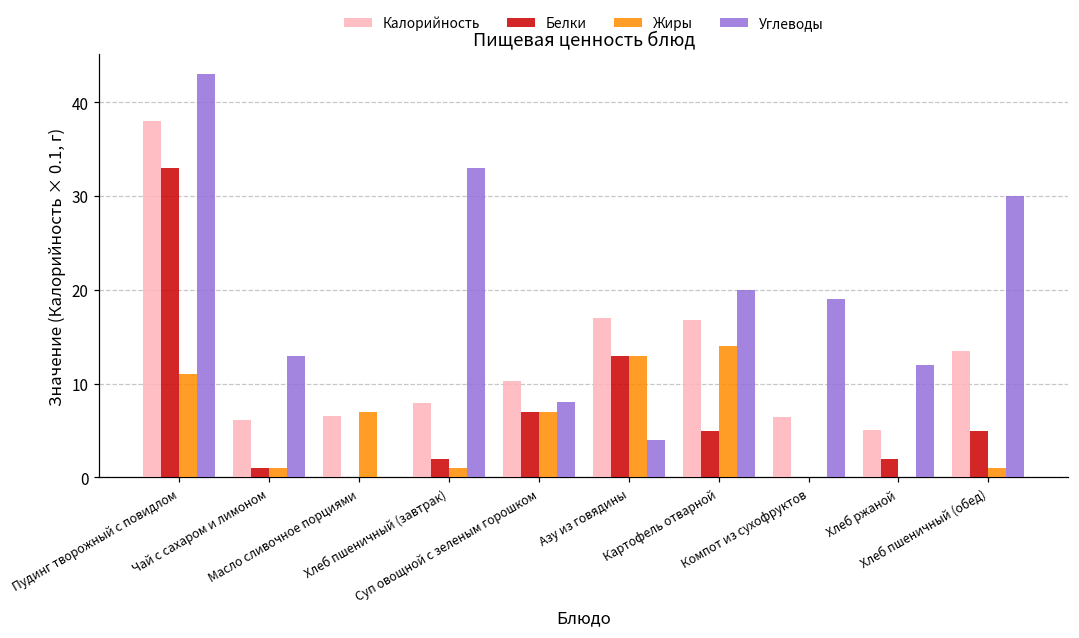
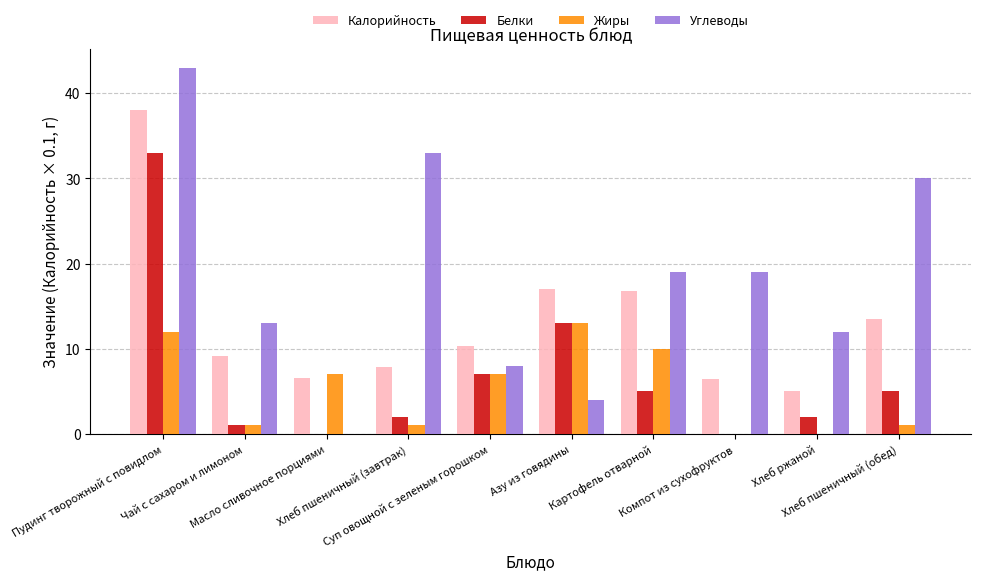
  {
    "Калорийность": {
      "Пудинг творожный с повидлом": 38,
-     "Чай с сахаром и лимоном": 6,
+     "Чай с сахаром и лимоном": 9,
      "Масло сливочное порциями": 7,
      "Хлеб пшеничный (завтрак)": 8,
      "Суп овощной с зеленым горошком": 10,
      "Азу из говядины": 17,
      "Картофель отварной": 17,
      "Компот из сухофруктов": 6,
      "Хлеб ржаной": 5,
      "Хлеб пшеничный (обед)": 14
    },
    "Белки": {
      "Пудинг творожный с повидлом": 33,
      "Чай с сахаром и лимоном": 1,
      "Масло сливочное порциями": 0,
      "Хлеб пшеничный (завтрак)": 2,
      "Суп овощной с зеленым горошком": 7,
      "Азу из говядины": 13,
      "Картофель отварной": 5,
      "Компот из сухофруктов": 0,
      "Хлеб ржаной": 2,
      "Хлеб пшеничный (обед)": 5
    },
    "Жиры": {
-     "Пудинг творожный с повидлом": 11,
+     "Пудинг творожный с повидлом": 12,
      "Чай с сахаром и лимоном": 1,
      "Масло сливочное порциями": 7,
      "Хлеб пшеничный (завтрак)": 1,
      "Суп овощной с зеленым горошком": 7,
      "Азу из говядины": 13,
-     "Картофель отварной": 14,
+     "Картофель отварной": 10,
      "Компот из сухофруктов": 0,
      "Хлеб ржаной": 0,
      "Хлеб пшеничный (обед)": 1
    },
    "Углеводы": {
      "Пудинг творожный с повидлом": 43,
      "Чай с сахаром и лимоном": 13,
      "Масло сливочное порциями": 0,
      "Хлеб пшеничный (завтрак)": 33,
      "Суп овощной с зеленым горошком": 8,
      "Азу из говядины": 4,
-     "Картофель отварной": 20,
+     "Картофель отварной": 19,
      "Компот из сухофруктов": 19,
      "Хлеб ржаной": 12,
      "Хлеб пшеничный (обед)": 30
    }
  }
